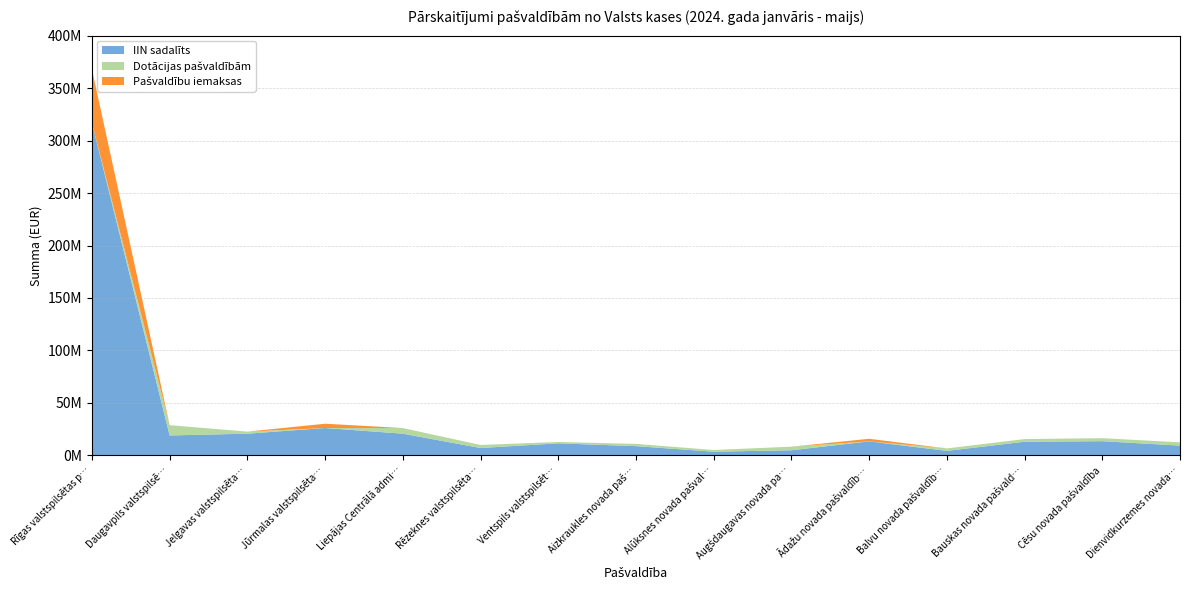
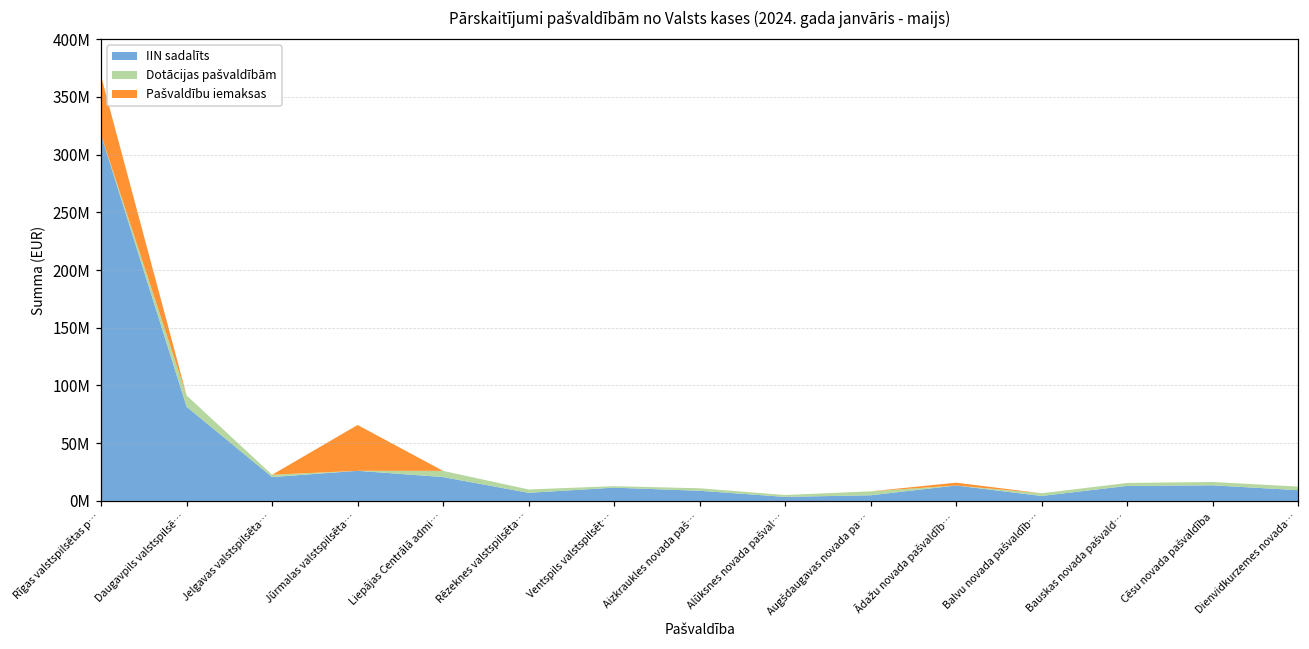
  {
    "IIN sadalīts": {
-     "Daugavpils valstspilsē…": 19000000,
+     "Daugavpils valstspilsē…": 82000000,
      "Liepājas Centrālā admi…": 21000000,
      "Rēzeknes valstspilsēta…": 7000000,
      "Augšdaugavas novada pa…": 5000000,
      "Bauskas novada pašvald…": 13000000,
      "Cēsu novada pašvaldība": 14000000,
      "Dienvidkurzemes novada…": 9000000
    },
    "Pašvaldību iemaksas": {
      "Rīgas valstspilsētas p…": 51000000,
-     "Jūrmalas valstspilsēta…": 4000000,
+     "Jūrmalas valstspilsēta…": 40000000,
      "Ādažu novada pašvaldīb…": 2000000
    }
  }
